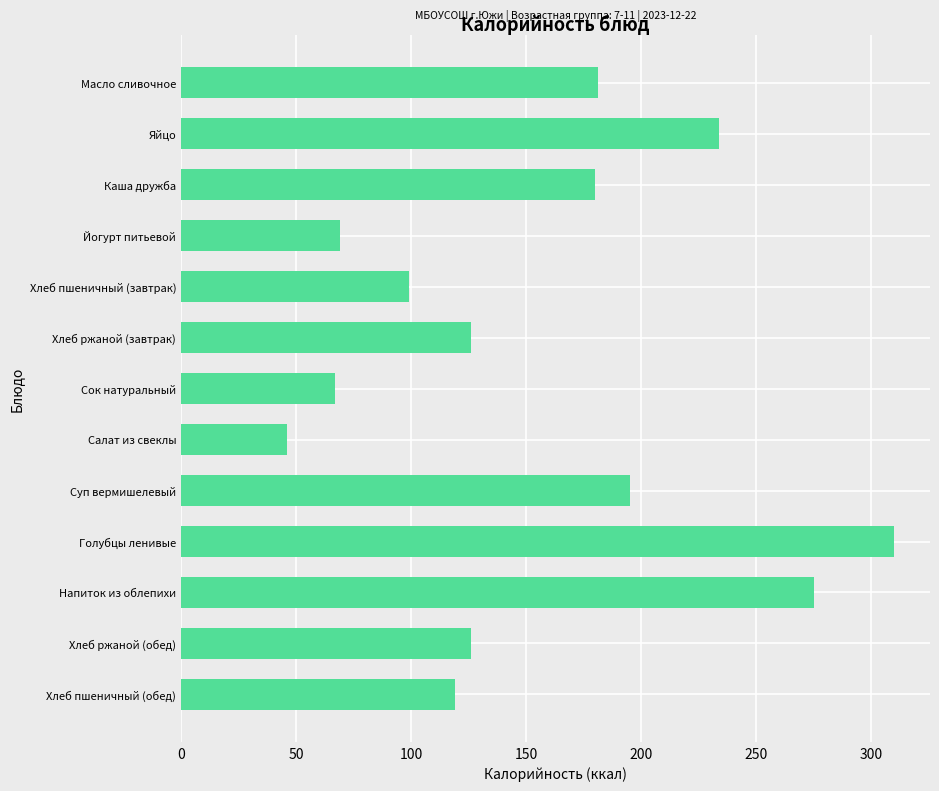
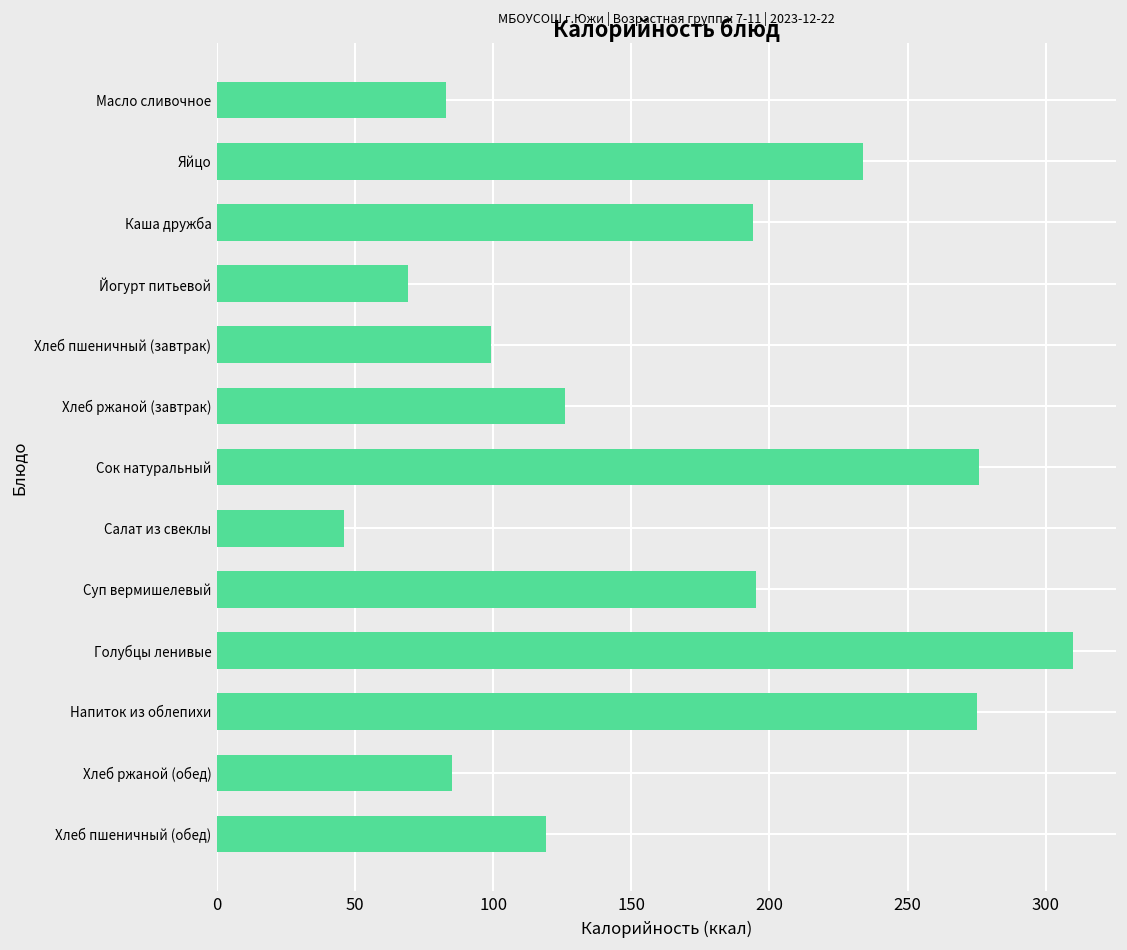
  {
-   "Масло сливочное": 181,
+   "Масло сливочное": 83,
    "Яйцо": 234,
-   "Каша дружба": 180,
+   "Каша дружба": 194,
    "Йогурт питьевой": 69,
    "Хлеб пшеничный (завтрак)": 99,
    "Хлеб ржаной (завтрак)": 126,
-   "Сок натуральный": 67,
+   "Сок натуральный": 276,
    "Салат из свеклы": 46,
    "Суп вермишелевый": 195,
    "Голубцы ленивые": 310,
    "Напиток из облепихи": 275,
-   "Хлеб ржаной (обед)": 126,
+   "Хлеб ржаной (обед)": 85,
    "Хлеб пшеничный (обед)": 119
  }
